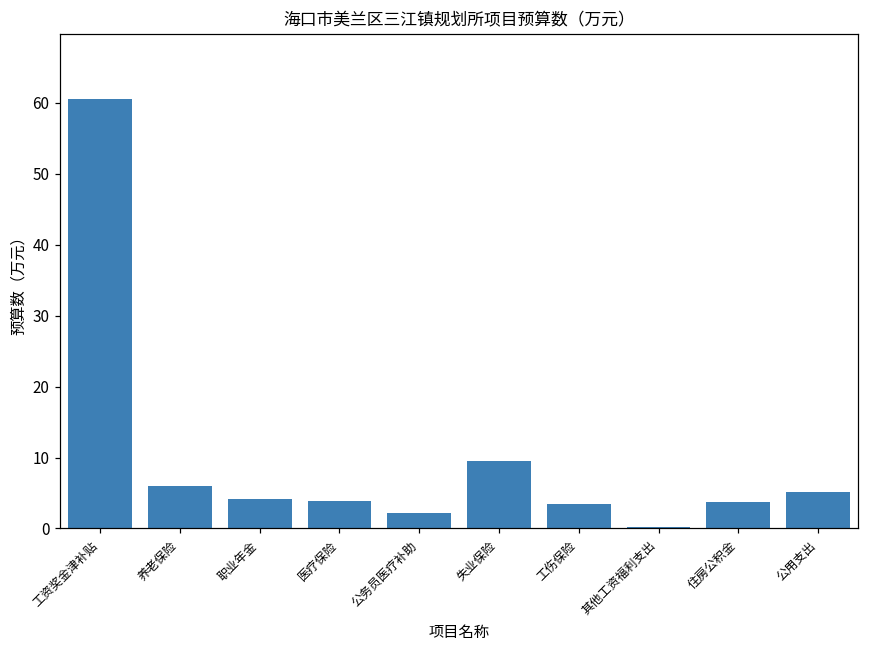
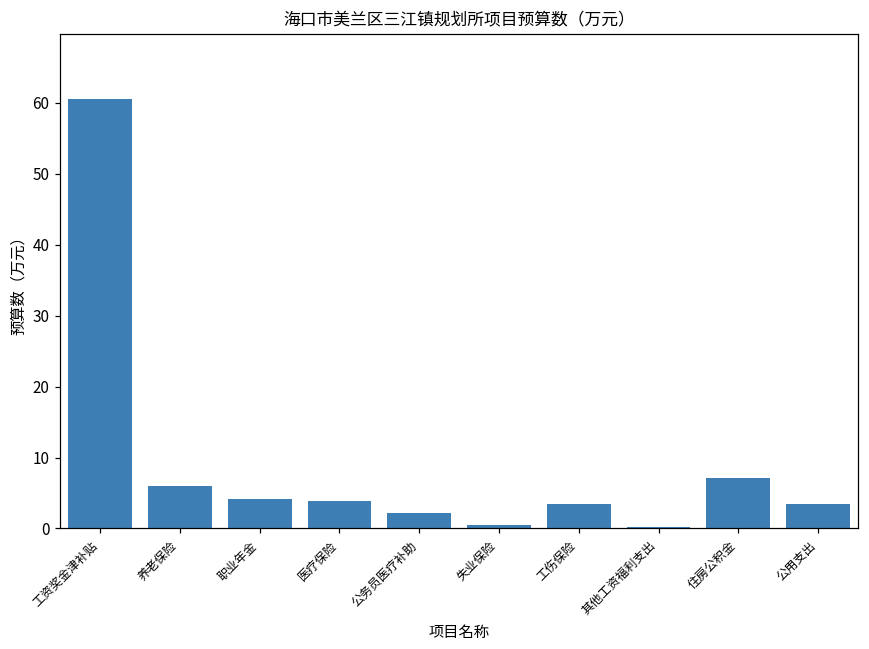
  {
    "工资奖金津补贴": 61,
    "养老保险": 6,
    "职业年金": 4,
    "医疗保险": 4,
    "公务员医疗补助": 2,
-   "失业保险": 9,
+   "失业保险": 0,
    "工伤保险": 4,
-   "住房公积金": 4,
-   "公用支出": 5
+   "住房公积金": 7,
+   "公用支出": 3
  }
